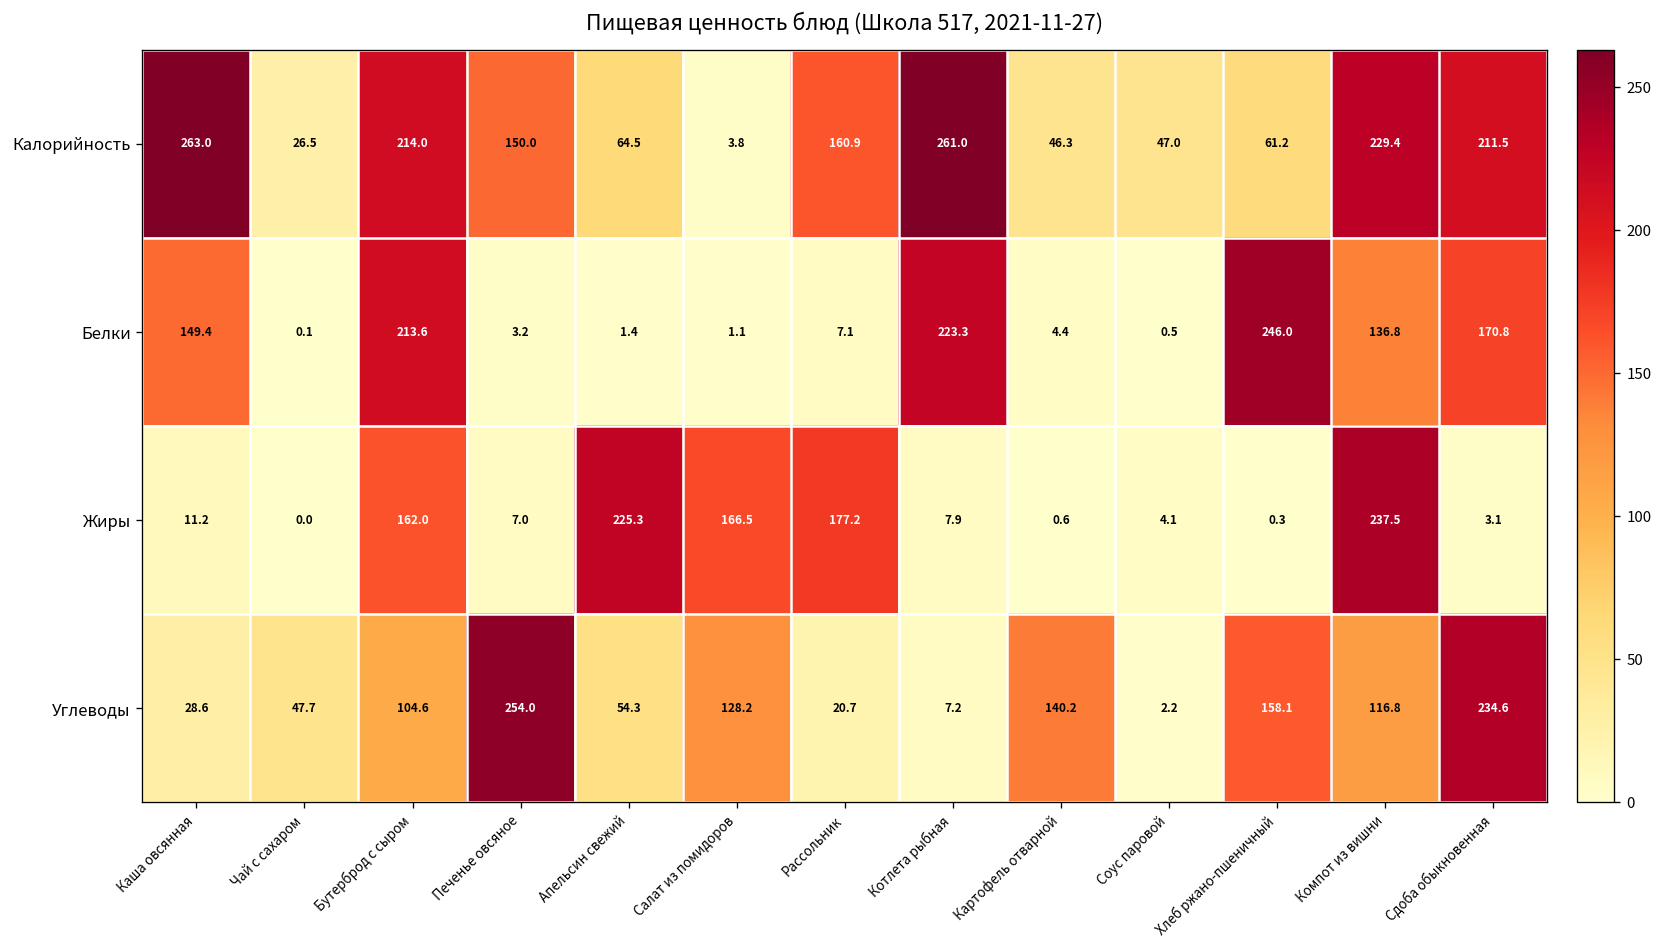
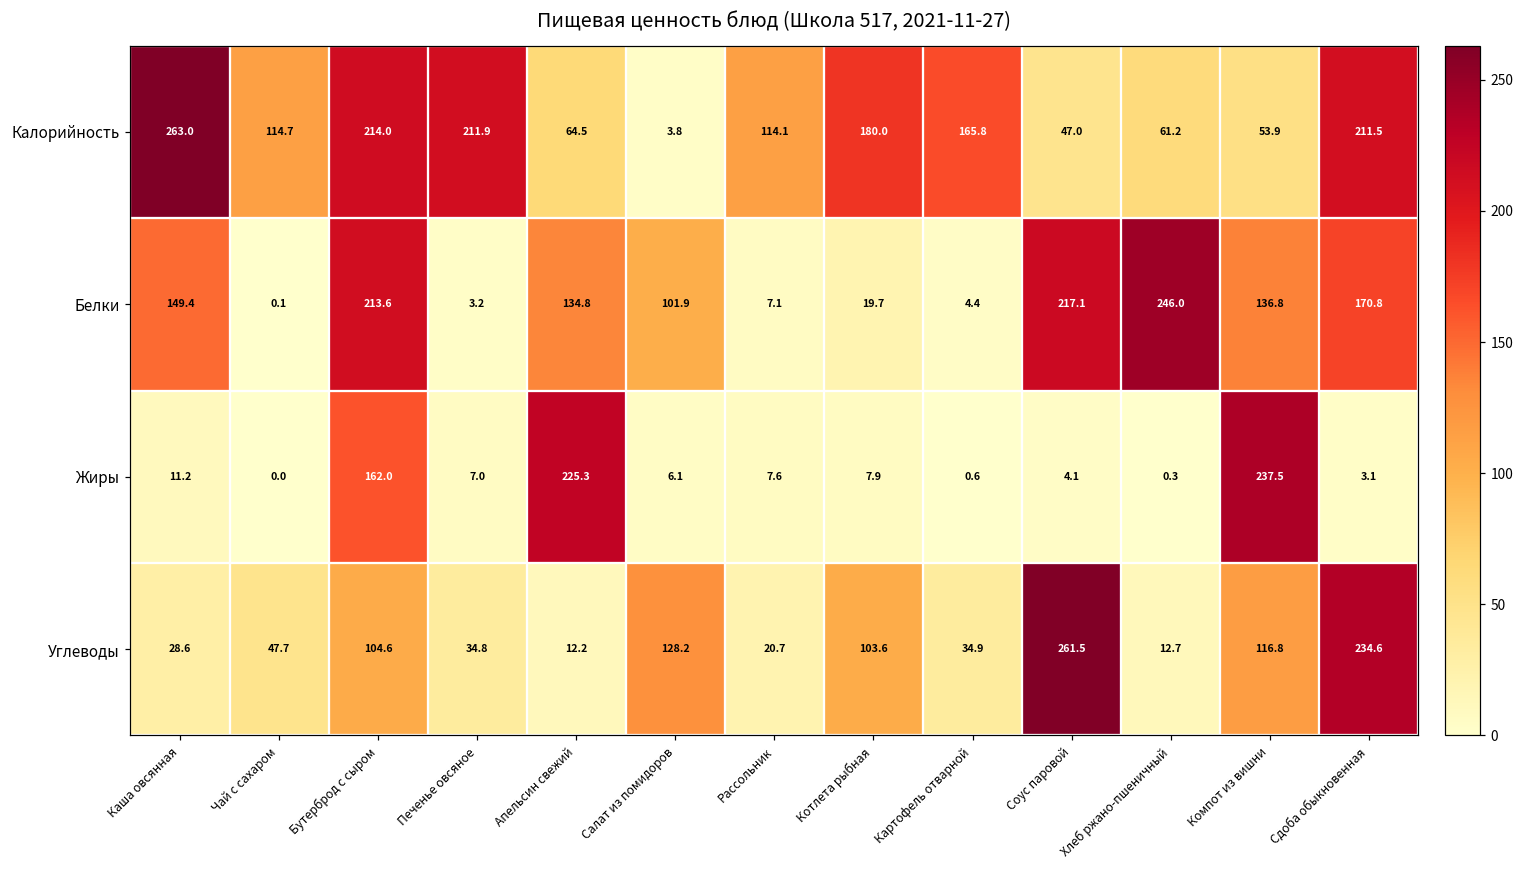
  {
    "Калорийность": {
      "Каша овсянная": 263.0,
-     "Чай с сахаром": 26.5,
+     "Чай с сахаром": 114.7,
      "Бутерброд с сыром": 214.0,
-     "Печенье овсяное": 150.0,
+     "Печенье овсяное": 211.9,
      "Апельсин свежий": 64.5,
      "Салат из помидоров": 3.8,
-     "Рассольник": 160.9,
-     "Котлета рыбная": 261.0,
-     "Картофель отварной": 46.3,
+     "Рассольник": 114.1,
+     "Котлета рыбная": 180.0,
+     "Картофель отварной": 165.8,
      "Соус паровой": 47.0,
      "Хлеб ржано-пшеничный": 61.2,
-     "Компот из вишни": 229.4,
+     "Компот из вишни": 53.9,
      "Сдоба обыкновенная": 211.5
    },
    "Белки": {
      "Каша овсянная": 149.4,
      "Чай с сахаром": 0.1,
      "Бутерброд с сыром": 213.6,
      "Печенье овсяное": 3.2,
-     "Апельсин свежий": 1.4,
-     "Салат из помидоров": 1.1,
+     "Апельсин свежий": 134.8,
+     "Салат из помидоров": 101.9,
      "Рассольник": 7.1,
-     "Котлета рыбная": 223.3,
+     "Котлета рыбная": 19.7,
      "Картофель отварной": 4.4,
-     "Соус паровой": 0.5,
+     "Соус паровой": 217.1,
      "Хлеб ржано-пшеничный": 246.0,
      "Компот из вишни": 136.8,
      "Сдоба обыкновенная": 170.8
    },
    "Жиры": {
      "Каша овсянная": 11.2,
      "Чай с сахаром": 0.0,
      "Бутерброд с сыром": 162.0,
      "Печенье овсяное": 7.0,
      "Апельсин свежий": 225.3,
-     "Салат из помидоров": 166.5,
-     "Рассольник": 177.2,
+     "Салат из помидоров": 6.1,
+     "Рассольник": 7.6,
      "Котлета рыбная": 7.9,
      "Картофель отварной": 0.6,
      "Соус паровой": 4.1,
      "Хлеб ржано-пшеничный": 0.3,
      "Компот из вишни": 237.5,
      "Сдоба обыкновенная": 3.1
    },
    "Углеводы": {
      "Каша овсянная": 28.6,
      "Чай с сахаром": 47.7,
      "Бутерброд с сыром": 104.6,
-     "Печенье овсяное": 254.0,
-     "Апельсин свежий": 54.3,
+     "Печенье овсяное": 34.8,
+     "Апельсин свежий": 12.2,
      "Салат из помидоров": 128.2,
      "Рассольник": 20.7,
-     "Котлета рыбная": 7.2,
-     "Картофель отварной": 140.2,
-     "Соус паровой": 2.2,
-     "Хлеб ржано-пшеничный": 158.1,
+     "Котлета рыбная": 103.6,
+     "Картофель отварной": 34.9,
+     "Соус паровой": 261.5,
+     "Хлеб ржано-пшеничный": 12.7,
      "Компот из вишни": 116.8,
      "Сдоба обыкновенная": 234.6
    }
  }
